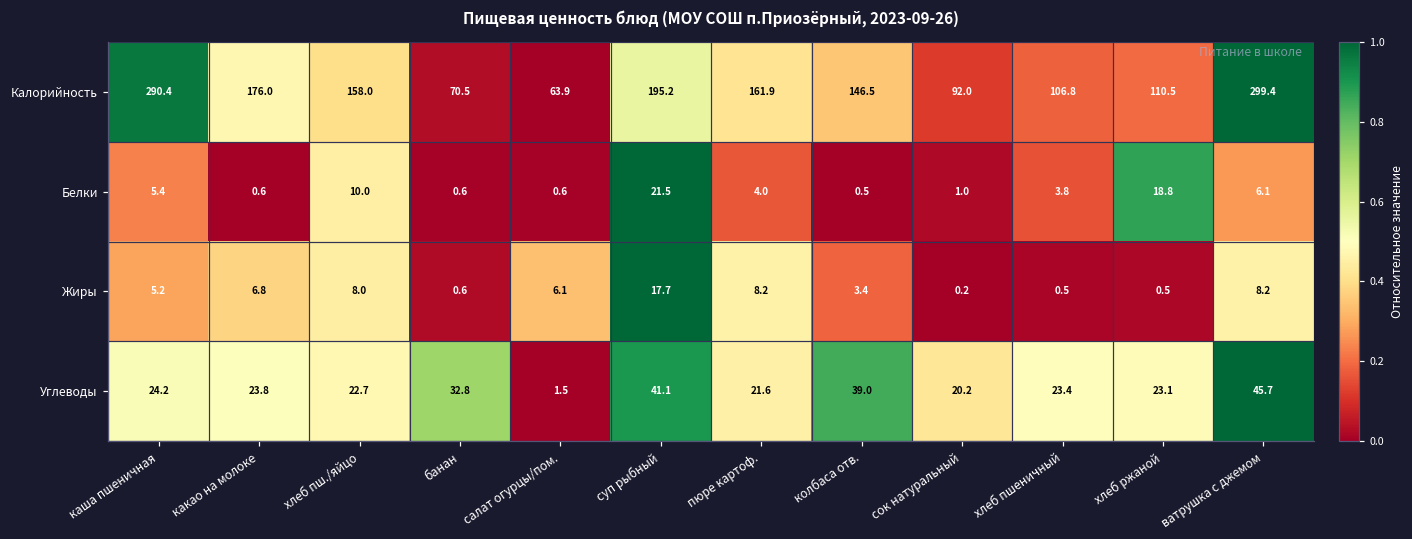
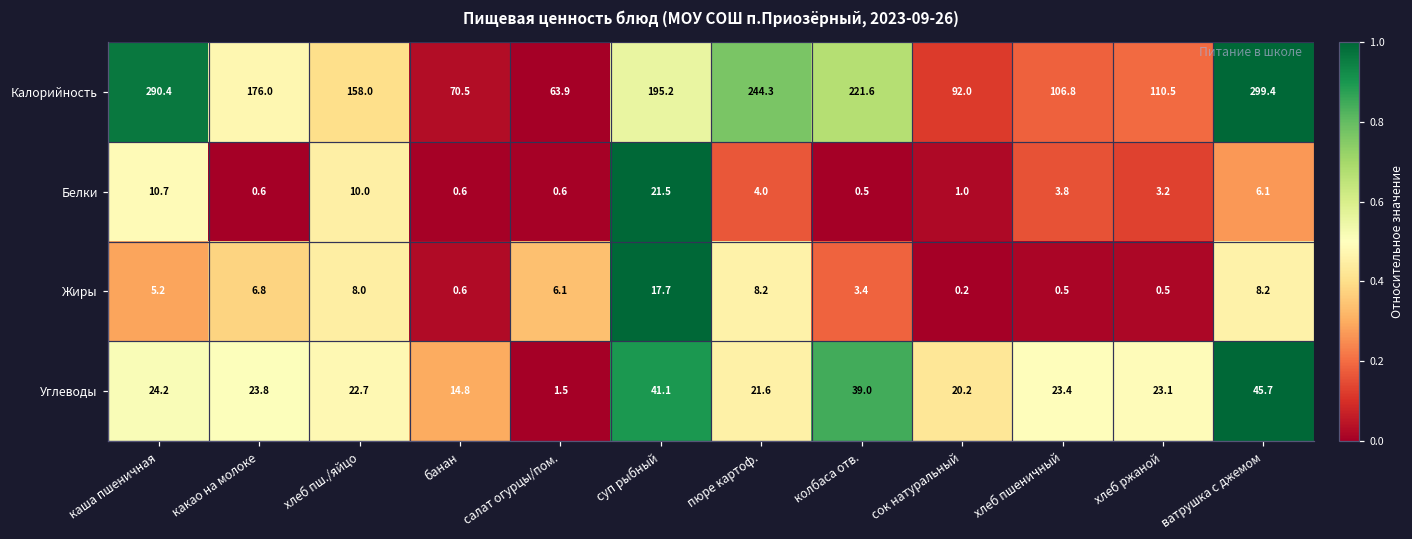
  {
    "Калорийность": {
      "каша пшеничная": 290.4,
      "какао на молоке": 176.0,
      "хлеб пш./яйцо": 158.0,
      "банан": 70.5,
      "салат огурцы/пом.": 63.9,
      "суп рыбный": 195.2,
-     "пюре картоф.": 161.9,
-     "колбаса отв.": 146.5,
+     "пюре картоф.": 244.3,
+     "колбаса отв.": 221.6,
      "сок натуральный": 92.0,
      "хлеб пшеничный": 106.8,
      "хлеб ржаной": 110.5
    },
    "Белки": {
-     "каша пшеничная": 5.4,
+     "каша пшеничная": 10.7,
      "какао на молоке": 0.6,
      "хлеб пш./яйцо": 10.0,
      "банан": 0.6,
      "салат огурцы/пом.": 0.6,
      "суп рыбный": 21.5,
      "пюре картоф.": 4.0,
      "колбаса отв.": 0.5,
      "сок натуральный": 1.0,
      "хлеб пшеничный": 3.8,
-     "хлеб ржаной": 18.8,
+     "хлеб ржаной": 3.2,
      "ватрушка с джемом": 6.1
    },
    "Жиры": {
      "каша пшеничная": 5.2,
      "какао на молоке": 6.8,
      "хлеб пш./яйцо": 8.0,
      "банан": 0.6,
      "салат огурцы/пом.": 6.1,
      "суп рыбный": 17.7,
      "пюре картоф.": 8.2,
      "колбаса отв.": 3.4,
      "сок натуральный": 0.2,
      "хлеб пшеничный": 0.5,
      "хлеб ржаной": 0.5,
      "ватрушка с джемом": 8.2
    },
    "Углеводы": {
      "каша пшеничная": 24.2,
      "какао на молоке": 23.8,
      "хлеб пш./яйцо": 22.7,
-     "банан": 32.8,
+     "банан": 14.8,
      "салат огурцы/пом.": 1.5,
      "суп рыбный": 41.1,
      "пюре картоф.": 21.6,
      "колбаса отв.": 39.0,
      "сок натуральный": 20.2,
      "хлеб пшеничный": 23.4,
      "хлеб ржаной": 23.1,
      "ватрушка с джемом": 45.7
    }
  }
